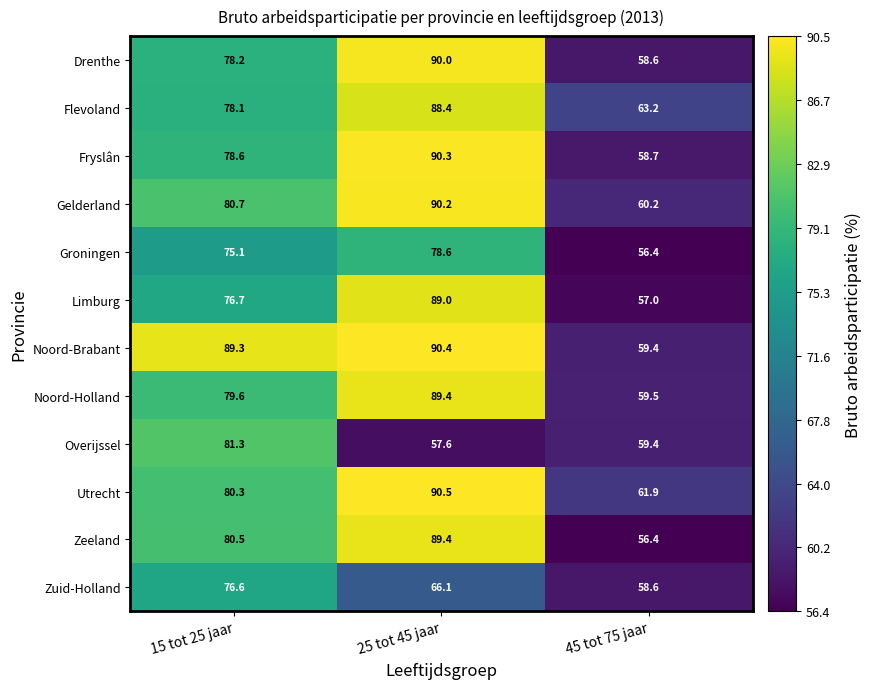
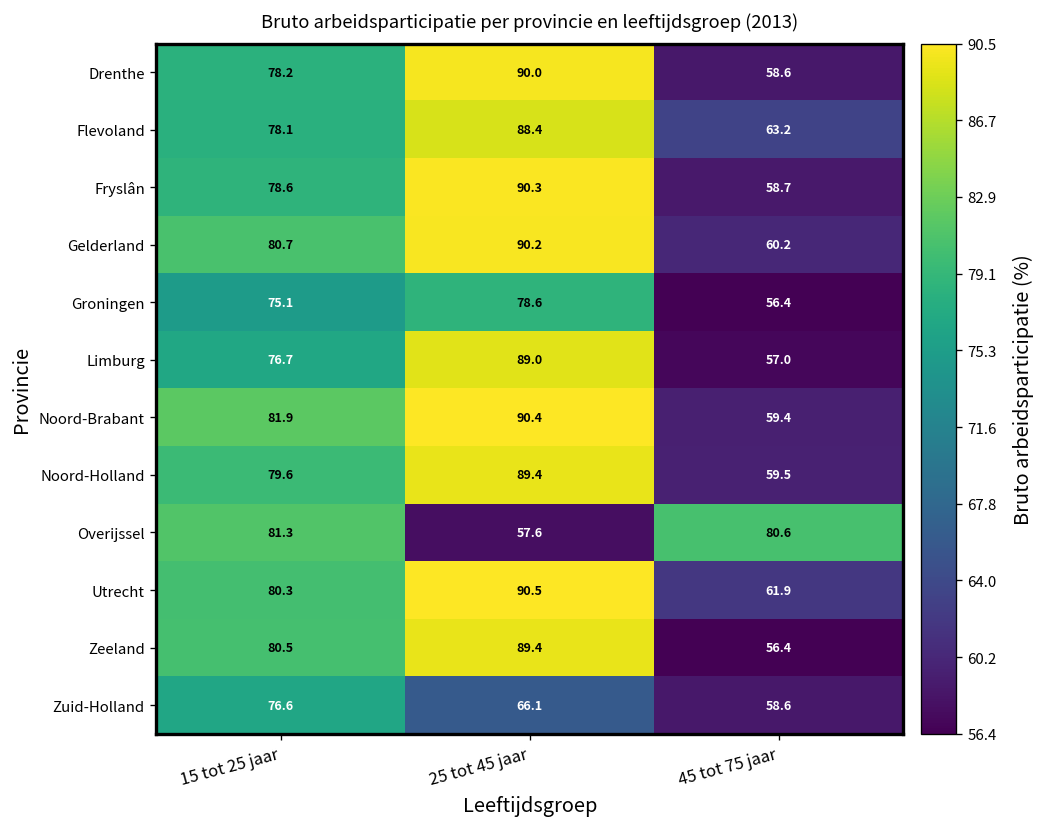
  {
    "Drenthe": {
      "15 tot 25 jaar": 78.2,
      "25 tot 45 jaar": 90.0,
      "45 tot 75 jaar": 58.6
    },
    "Flevoland": {
      "15 tot 25 jaar": 78.1,
      "25 tot 45 jaar": 88.4,
      "45 tot 75 jaar": 63.2
    },
    "Fryslân": {
      "15 tot 25 jaar": 78.6,
      "25 tot 45 jaar": 90.3,
      "45 tot 75 jaar": 58.7
    },
    "Gelderland": {
      "15 tot 25 jaar": 80.7,
      "25 tot 45 jaar": 90.2,
      "45 tot 75 jaar": 60.2
    },
    "Groningen": {
      "15 tot 25 jaar": 75.1,
      "25 tot 45 jaar": 78.6,
      "45 tot 75 jaar": 56.4
    },
    "Limburg": {
      "15 tot 25 jaar": 76.7,
      "25 tot 45 jaar": 89.0,
      "45 tot 75 jaar": 57.0
    },
    "Noord-Brabant": {
-     "15 tot 25 jaar": 89.3,
+     "15 tot 25 jaar": 81.9,
      "25 tot 45 jaar": 90.4,
      "45 tot 75 jaar": 59.4
    },
    "Noord-Holland": {
      "15 tot 25 jaar": 79.6,
      "25 tot 45 jaar": 89.4,
      "45 tot 75 jaar": 59.5
    },
    "Overijssel": {
      "15 tot 25 jaar": 81.3,
      "25 tot 45 jaar": 57.6,
-     "45 tot 75 jaar": 59.4
+     "45 tot 75 jaar": 80.6
    },
    "Utrecht": {
      "15 tot 25 jaar": 80.3,
      "25 tot 45 jaar": 90.5,
      "45 tot 75 jaar": 61.9
    },
    "Zeeland": {
      "15 tot 25 jaar": 80.5,
      "25 tot 45 jaar": 89.4,
      "45 tot 75 jaar": 56.4
    },
    "Zuid-Holland": {
      "15 tot 25 jaar": 76.6,
      "25 tot 45 jaar": 66.1,
      "45 tot 75 jaar": 58.6
    }
  }
